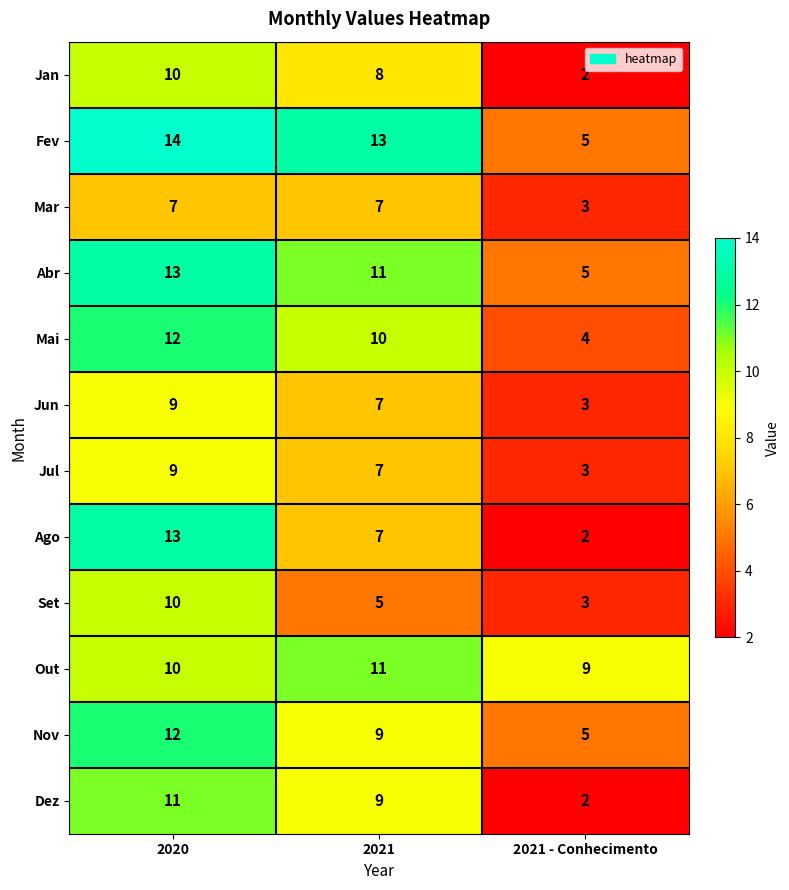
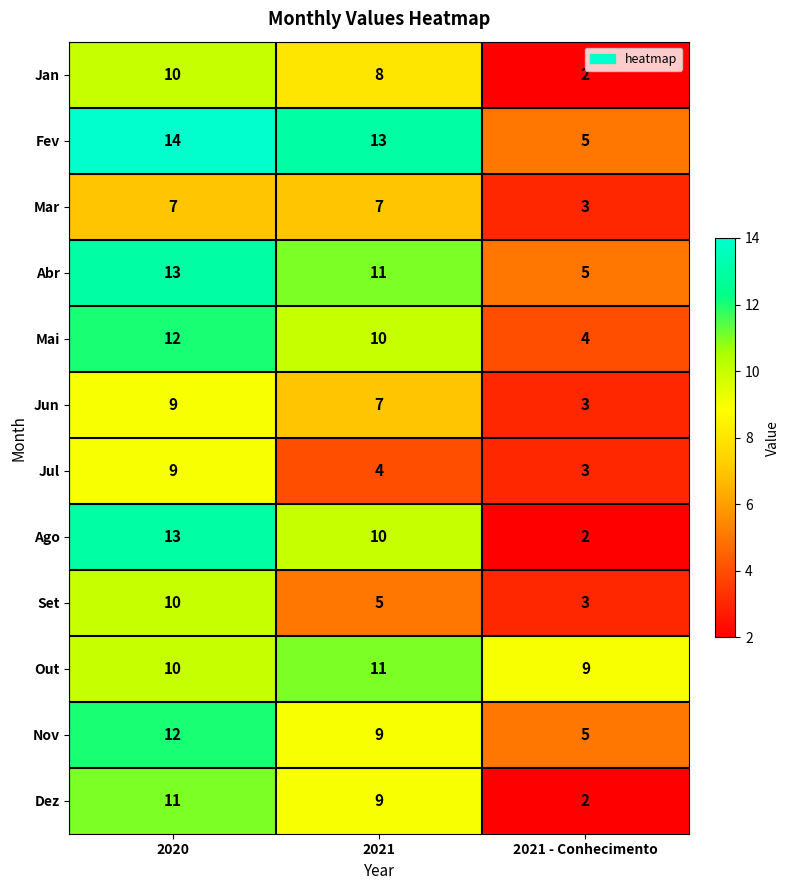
  {
    "Jan": {
      "2020": 10,
      "2021": 8
    },
    "Fev": {
      "2020": 14,
      "2021": 13,
      "2021 - Conhecimento": 5
    },
    "Mar": {
      "2020": 7,
      "2021": 7,
      "2021 - Conhecimento": 3
    },
    "Abr": {
      "2020": 13,
      "2021": 11,
      "2021 - Conhecimento": 5
    },
    "Mai": {
      "2020": 12,
      "2021": 10,
      "2021 - Conhecimento": 4
    },
    "Jun": {
      "2020": 9,
      "2021": 7,
      "2021 - Conhecimento": 3
    },
    "Jul": {
      "2020": 9,
-     "2021": 7,
+     "2021": 4,
      "2021 - Conhecimento": 3
    },
    "Ago": {
      "2020": 13,
-     "2021": 7,
+     "2021": 10,
      "2021 - Conhecimento": 2
    },
    "Set": {
      "2020": 10,
      "2021": 5,
      "2021 - Conhecimento": 3
    },
    "Out": {
      "2020": 10,
      "2021": 11,
      "2021 - Conhecimento": 9
    },
    "Nov": {
      "2020": 12,
      "2021": 9,
      "2021 - Conhecimento": 5
    },
    "Dez": {
      "2020": 11,
      "2021": 9,
      "2021 - Conhecimento": 2
    }
  }
